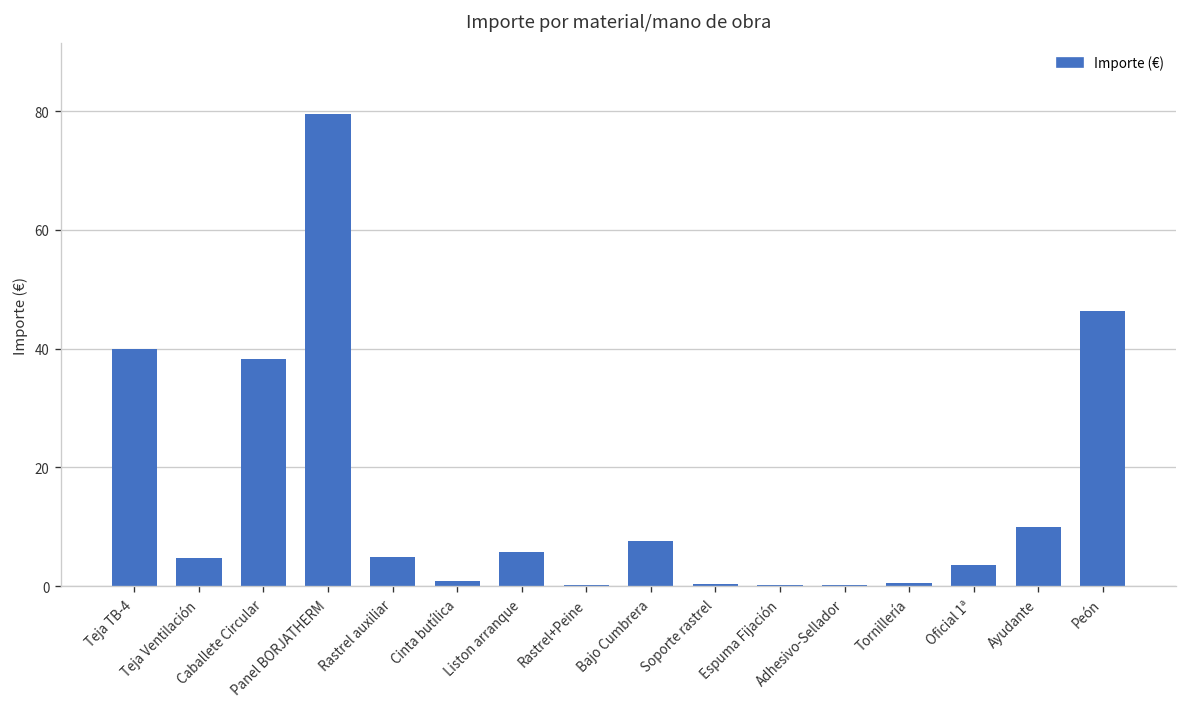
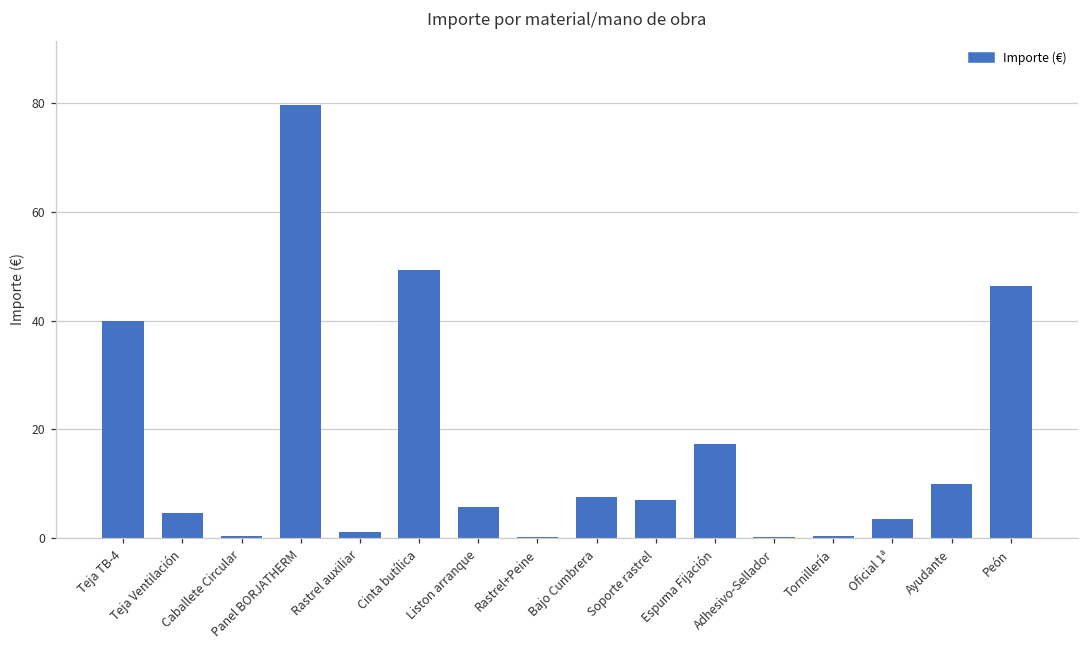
  {
    "Teja TB-4": 40,
    "Teja Ventilación": 5,
-   "Caballete Circular": 38,
+   "Caballete Circular": 0,
    "Panel BORJATHERM": 80,
-   "Rastrel auxiliar": 5,
-   "Cinta butílica": 1,
+   "Rastrel auxiliar": 1,
+   "Cinta butílica": 49,
    "Liston arranque": 6,
    "Bajo Cumbrera": 8,
-   "Soporte rastrel": 0,
-   "Espuma Fijación": 0,
+   "Soporte rastrel": 7,
+   "Espuma Fijación": 17,
    "Oficial 1ª": 4,
    "Ayudante": 10,
    "Peón": 46
  }
